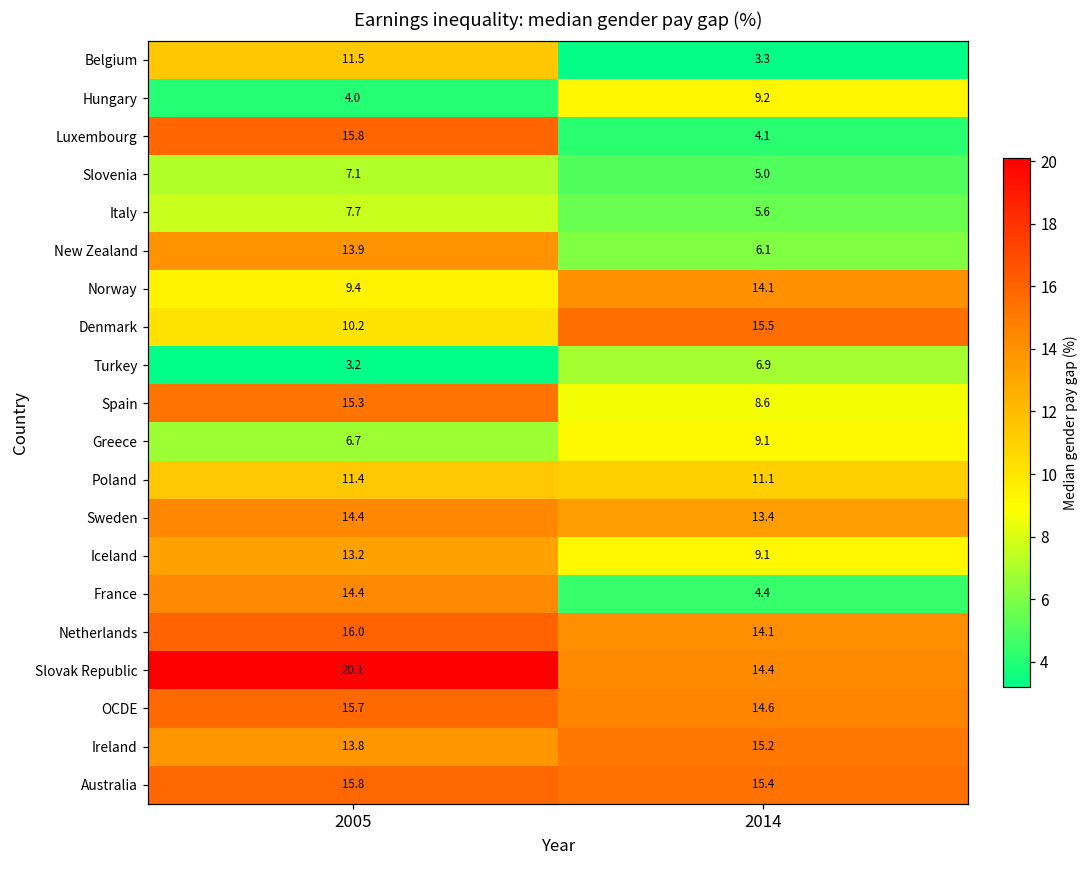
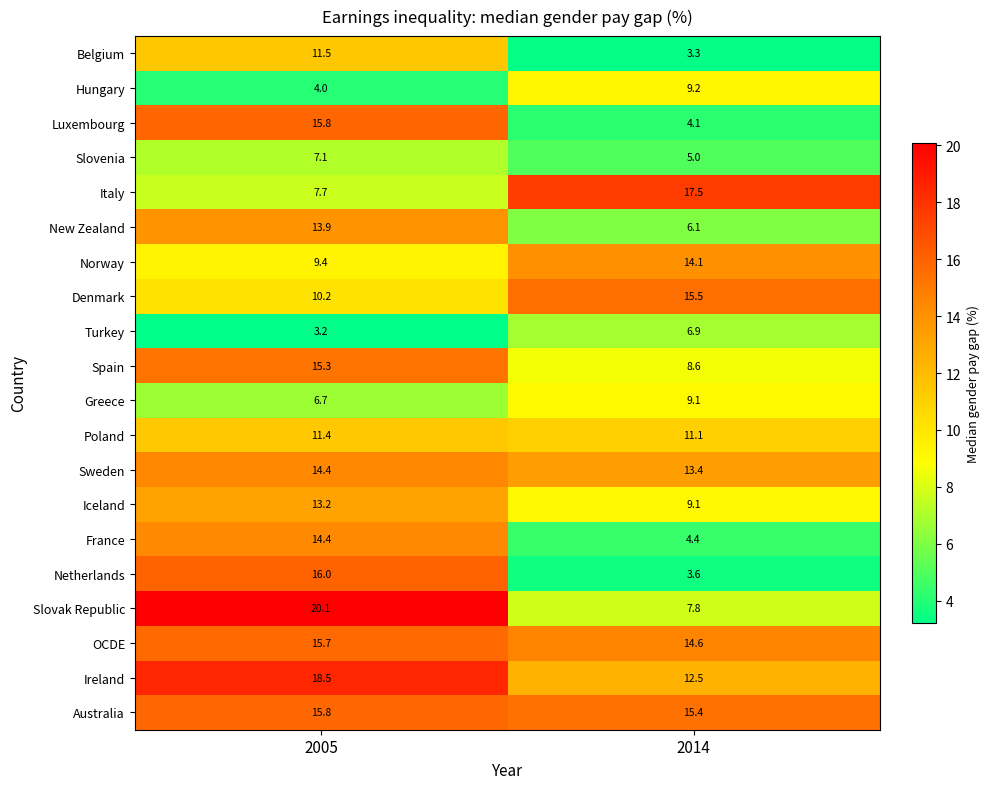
  {
    "Belgium": {
      "2005": 11.5,
      "2014": 3.3
    },
    "Hungary": {
      "2005": 4.0,
      "2014": 9.2
    },
    "Luxembourg": {
      "2005": 15.8,
      "2014": 4.1
    },
    "Slovenia": {
      "2005": 7.1,
      "2014": 5.0
    },
    "Italy": {
      "2005": 7.7,
-     "2014": 5.6
+     "2014": 17.5
    },
    "New Zealand": {
      "2005": 13.9,
      "2014": 6.1
    },
    "Norway": {
      "2005": 9.4,
      "2014": 14.1
    },
    "Denmark": {
      "2005": 10.2,
      "2014": 15.5
    },
    "Turkey": {
      "2005": 3.2,
      "2014": 6.9
    },
    "Spain": {
      "2005": 15.3,
      "2014": 8.6
    },
    "Greece": {
      "2005": 6.7,
      "2014": 9.1
    },
    "Poland": {
      "2005": 11.4,
      "2014": 11.1
    },
    "Sweden": {
      "2005": 14.4,
      "2014": 13.4
    },
    "Iceland": {
      "2005": 13.2,
      "2014": 9.1
    },
    "France": {
      "2005": 14.4,
      "2014": 4.4
    },
    "Netherlands": {
      "2005": 16.0,
-     "2014": 14.1
+     "2014": 3.6
    },
    "Slovak Republic": {
      "2005": 20.1,
-     "2014": 14.4
+     "2014": 7.8
    },
    "OCDE": {
      "2005": 15.7,
      "2014": 14.6
    },
    "Ireland": {
-     "2005": 13.8,
-     "2014": 15.2
+     "2005": 18.5,
+     "2014": 12.5
    },
    "Australia": {
      "2005": 15.8,
      "2014": 15.4
    }
  }
